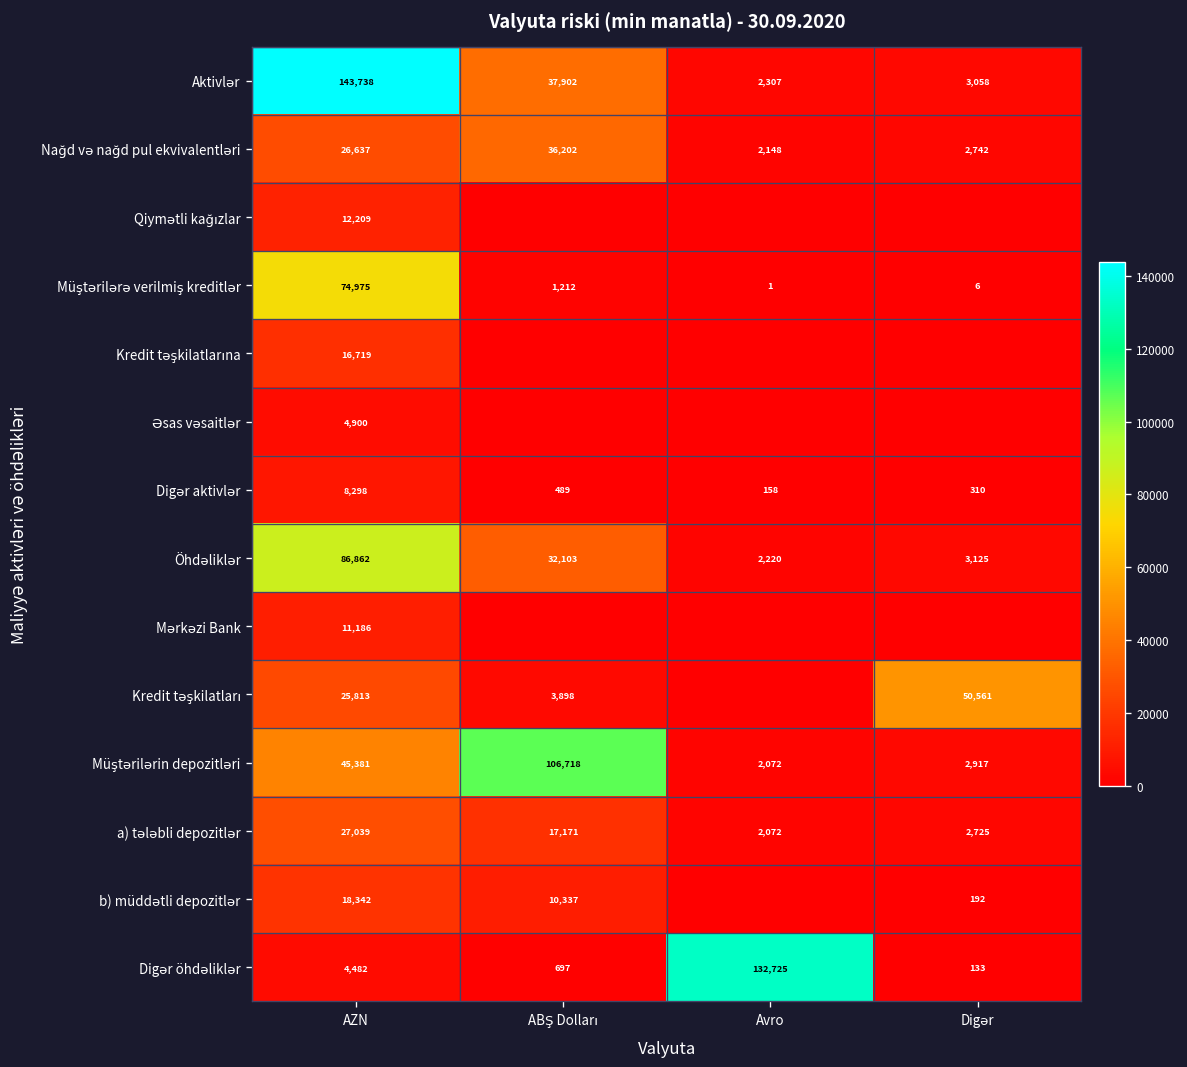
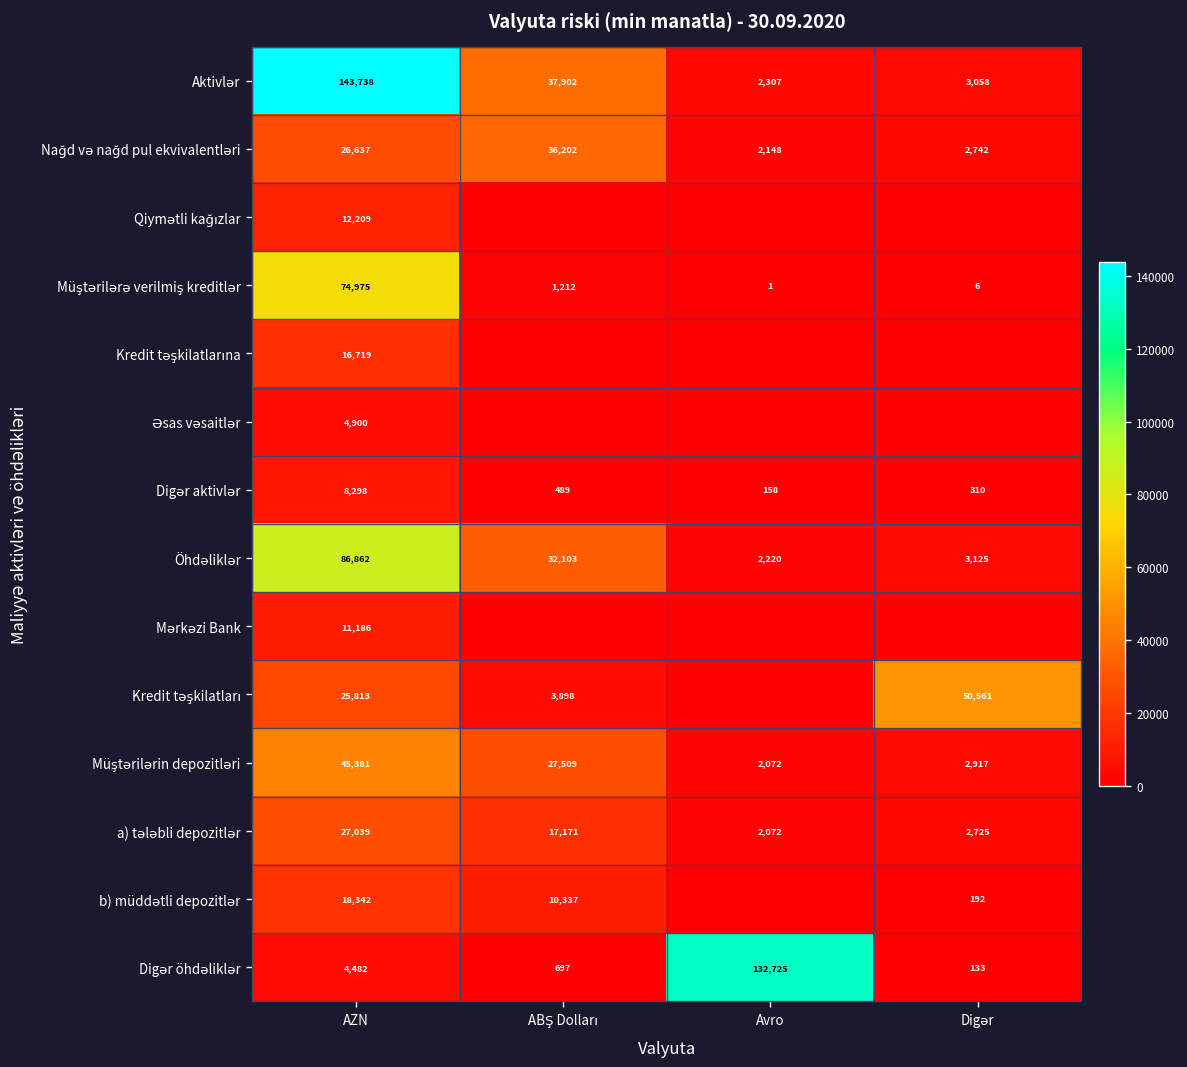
  {
    "Aktivlər": {
      "AZN": "143,738",
      "ABŞ Dolları": "37,902",
      "Avro": "2,307",
      "Digər": "3,058"
    },
    "Nağd və nağd pul ekvivalentləri": {
      "AZN": "26,637",
      "ABŞ Dolları": "36,202",
      "Avro": "2,148",
      "Digər": "2,742"
    },
    "Qiymətli kağızlar": {
      "AZN": "12,209"
    },
    "Müştərilərə verilmiş kreditlər": {
      "AZN": "74,975",
      "ABŞ Dolları": "1,212",
      "Avro": "1",
      "Digər": "6"
    },
    "Kredit təşkilatlarına": {
      "AZN": "16,719"
    },
    "Əsas vəsaitlər": {
      "AZN": "4,900"
    },
    "Digər aktivlər": {
      "AZN": "8,298",
      "ABŞ Dolları": "489",
      "Avro": "158",
      "Digər": "310"
    },
    "Öhdəliklər": {
      "AZN": "86,862",
      "ABŞ Dolları": "32,103",
      "Avro": "2,220",
      "Digər": "3,125"
    },
    "Mərkəzi Bank": {
      "AZN": "11,186"
    },
    "Kredit təşkilatları": {
      "AZN": "25,813",
      "ABŞ Dolları": "3,898",
      "Digər": "50,561"
    },
    "Müştərilərin depozitləri": {
      "AZN": "45,381",
-     "ABŞ Dolları": "106,718",
+     "ABŞ Dolları": "27,509",
      "Avro": "2,072",
      "Digər": "2,917"
    },
    "a) tələbli depozitlər": {
      "AZN": "27,039",
      "ABŞ Dolları": "17,171",
      "Avro": "2,072",
      "Digər": "2,725"
    },
    "b) müddətli depozitlər": {
      "AZN": "18,342",
      "ABŞ Dolları": "10,337",
      "Digər": "192"
    },
    "Digər öhdəliklər": {
      "AZN": "4,482",
      "ABŞ Dolları": "697",
      "Avro": "132,725",
      "Digər": "133"
    }
  }
